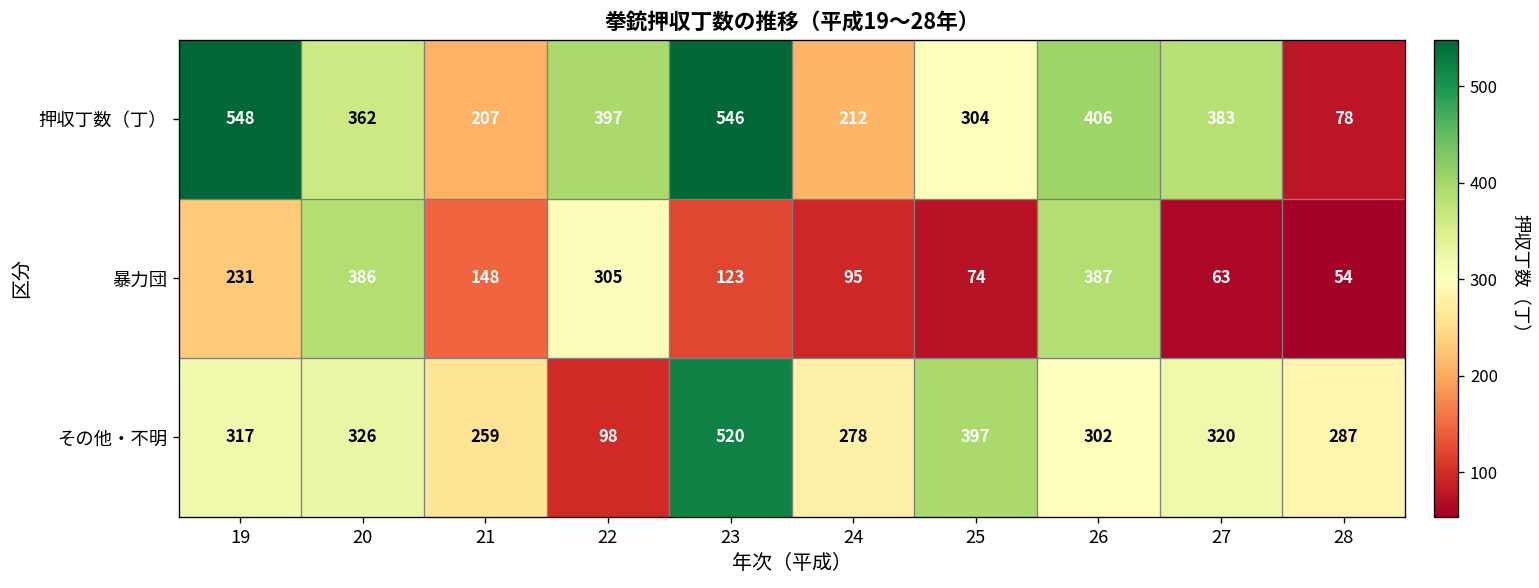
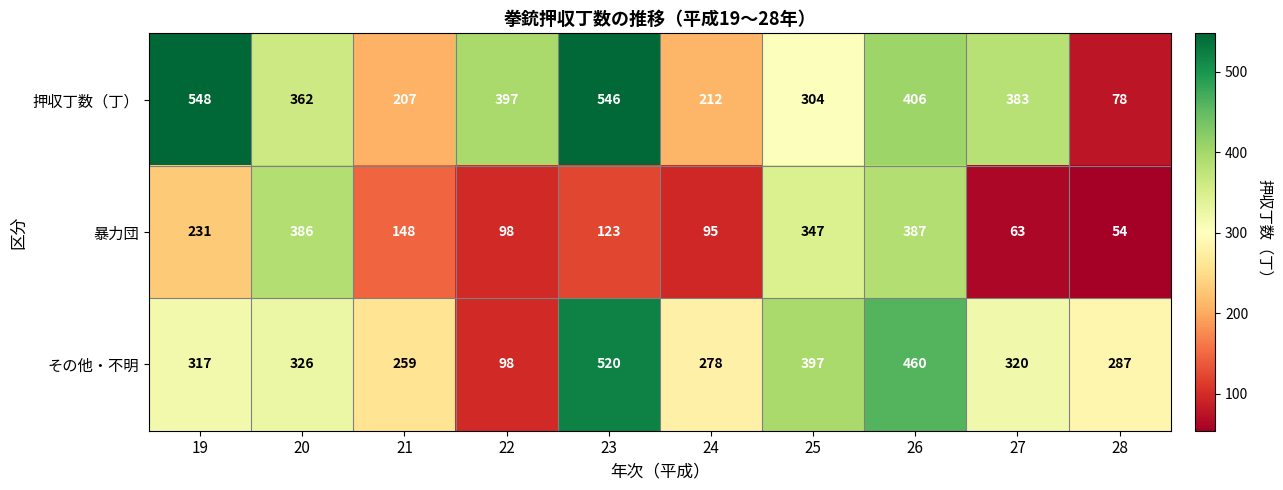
  {
    "押収丁数（丁）": {
      "19": 548,
      "20": 362,
      "21": 207,
      "22": 397,
      "23": 546,
      "24": 212,
      "25": 304,
      "26": 406,
      "27": 383,
      "28": 78
    },
    "暴力団": {
      "19": 231,
      "20": 386,
      "21": 148,
-     "22": 305,
+     "22": 98,
      "23": 123,
      "24": 95,
-     "25": 74,
+     "25": 347,
      "26": 387,
      "27": 63,
      "28": 54
    },
    "その他・不明": {
      "19": 317,
      "20": 326,
      "21": 259,
      "22": 98,
      "23": 520,
      "24": 278,
      "25": 397,
-     "26": 302,
+     "26": 460,
      "27": 320,
      "28": 287
    }
  }
